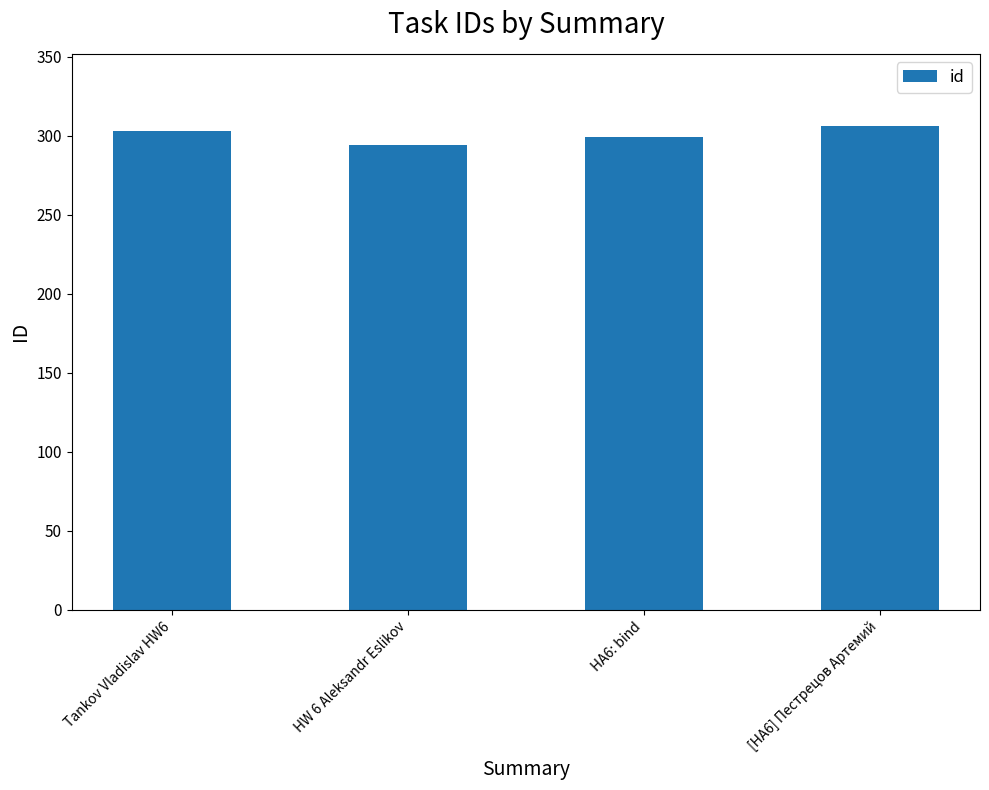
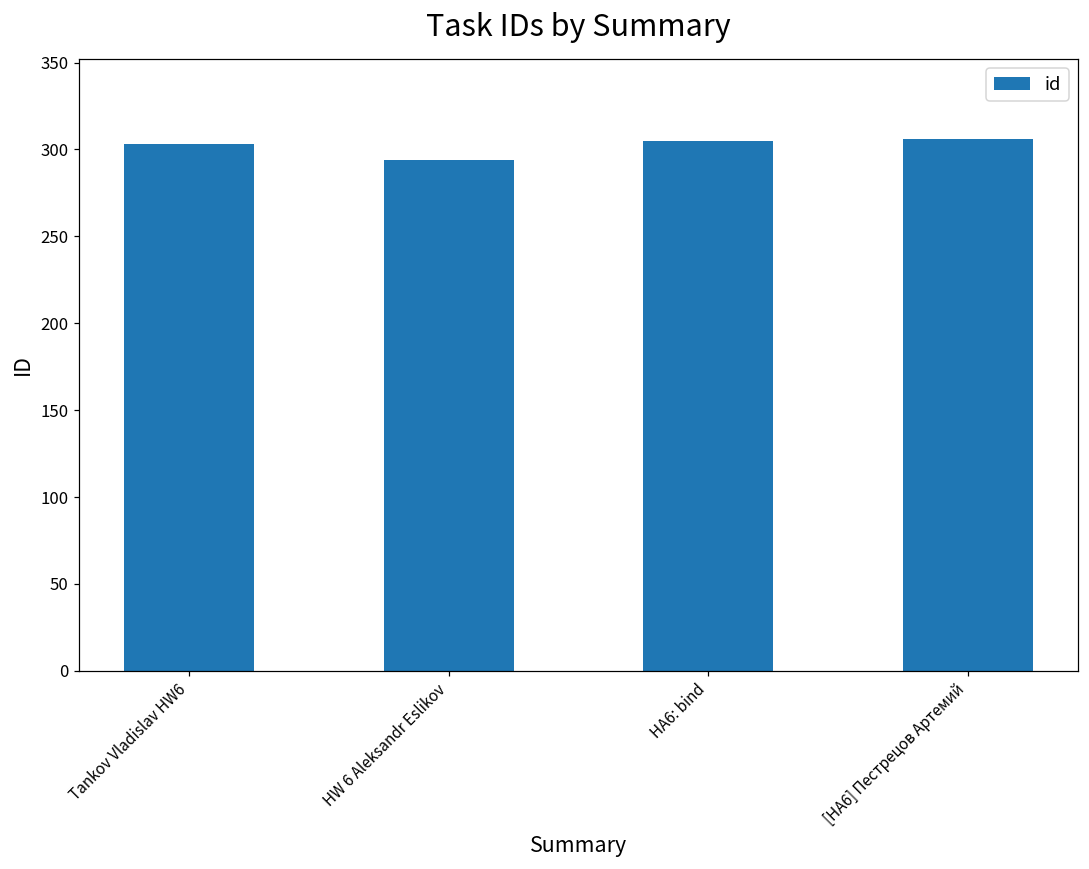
  {
    "Tankov Vladislav HW6": 303,
    "HW 6 Aleksandr Eslikov": 294,
-   "HA6: bind": 299,
+   "HA6: bind": 305,
    "[HA6] Пестрецов Артемий": 306
  }
